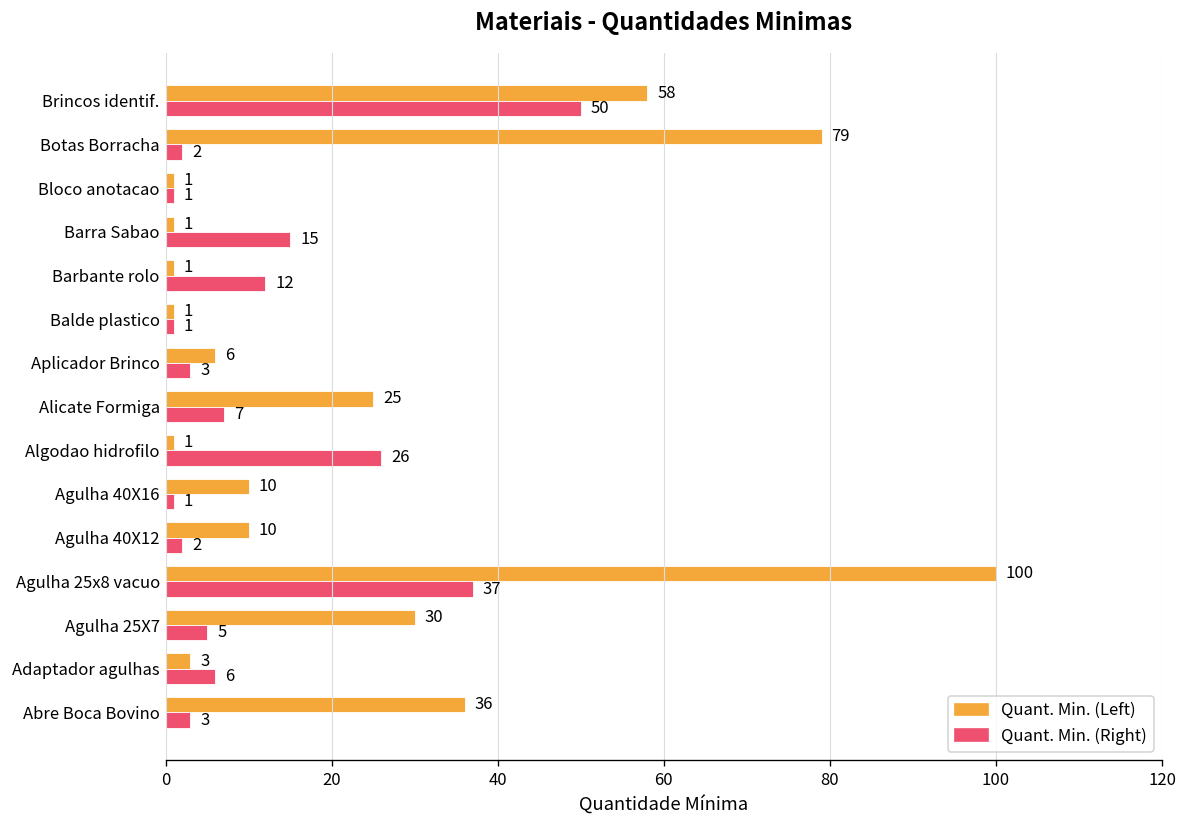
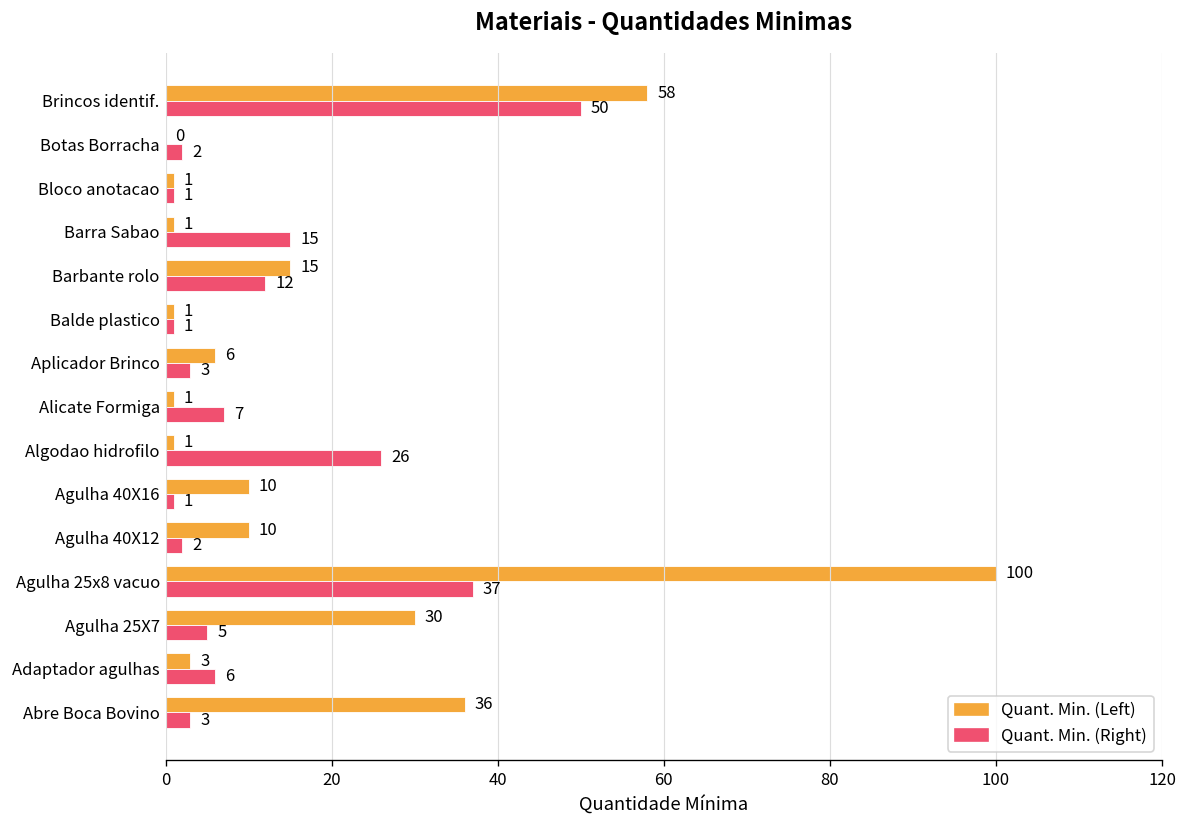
  {
    "Quant. Min. (Left)": {
      "Brincos identif.": 58,
-     "Botas Borracha": 79,
+     "Botas Borracha": 0,
      "Bloco anotacao": 1,
      "Barra Sabao": 1,
-     "Barbante rolo": 1,
+     "Barbante rolo": 15,
      "Balde plastico": 1,
      "Aplicador Brinco": 6,
-     "Alicate Formiga": 25,
+     "Alicate Formiga": 1,
      "Algodao hidrofilo": 1,
      "Agulha 40X16": 10,
      "Agulha 40X12": 10,
      "Agulha 25x8 vacuo": 100,
      "Agulha 25X7": 30,
      "Adaptador agulhas": 3,
      "Abre Boca Bovino": 36
    },
    "Quant. Min. (Right)": {
      "Brincos identif.": 50,
      "Botas Borracha": 2,
      "Bloco anotacao": 1,
      "Barra Sabao": 15,
      "Barbante rolo": 12,
      "Balde plastico": 1,
      "Aplicador Brinco": 3,
      "Alicate Formiga": 7,
      "Algodao hidrofilo": 26,
      "Agulha 40X16": 1,
      "Agulha 40X12": 2,
      "Agulha 25x8 vacuo": 37,
      "Agulha 25X7": 5,
      "Adaptador agulhas": 6,
      "Abre Boca Bovino": 3
    }
  }
